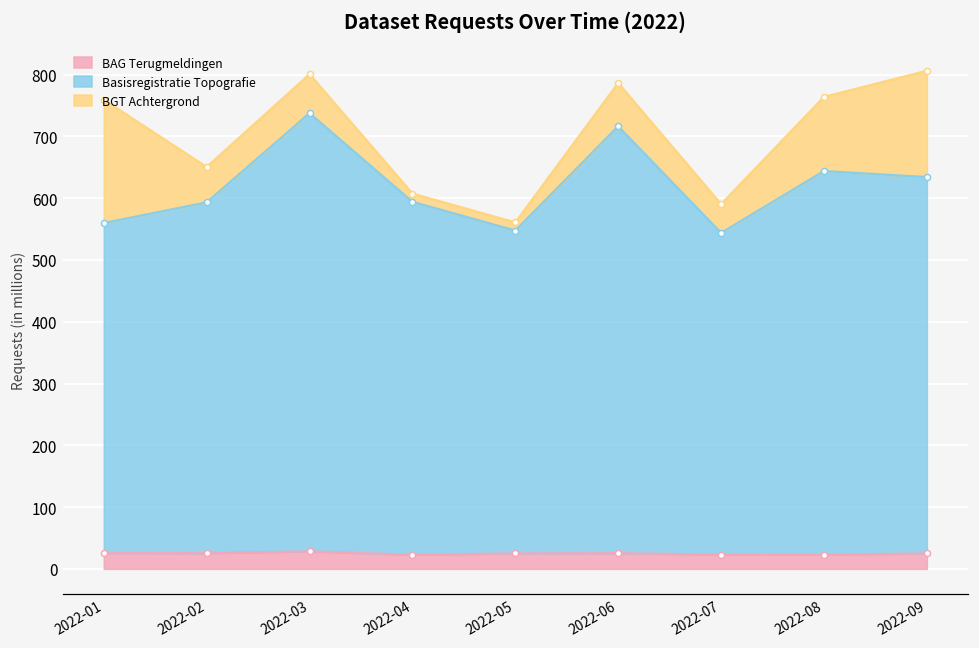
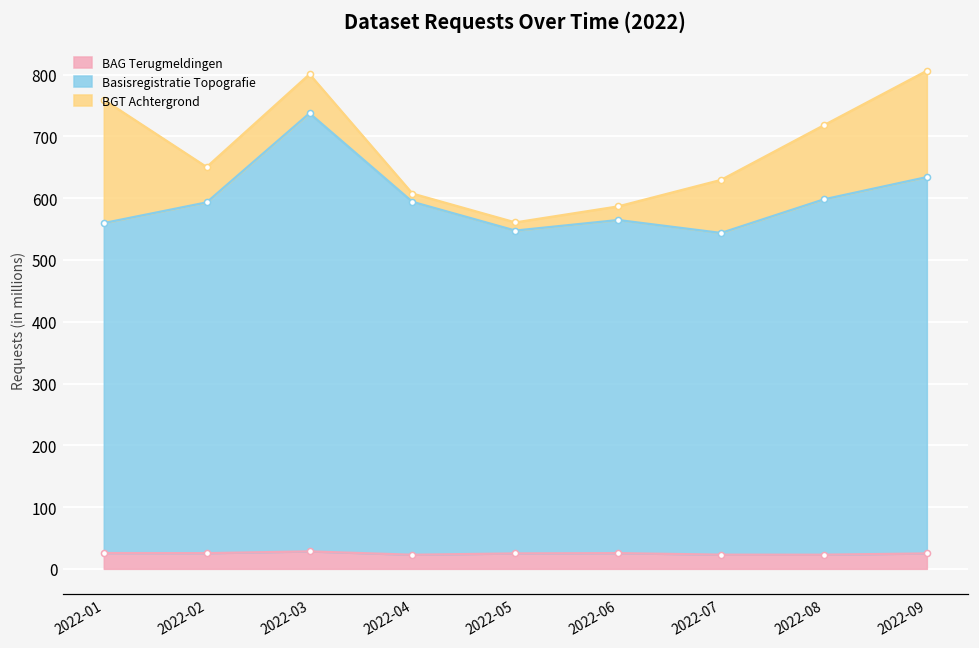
  {
    "BAG Terugmeldingen": {
      "2022-01": 30,
      "2022-02": 30,
      "2022-03": 30,
      "2022-04": 20,
      "2022-05": 20,
      "2022-06": 30,
      "2022-07": 20,
      "2022-08": 20,
      "2022-09": 20
    },
    "Basisregistratie Topografie": {
      "2022-01": 530,
      "2022-02": 570,
      "2022-03": 710,
      "2022-04": 570,
      "2022-05": 520,
-     "2022-06": 690,
+     "2022-06": 540,
      "2022-07": 520,
-     "2022-08": 620,
+     "2022-08": 580,
      "2022-09": 610
    },
    "BGT Achtergrond": {
      "2022-01": 200,
      "2022-02": 60,
      "2022-03": 60,
      "2022-04": 10,
      "2022-05": 10,
-     "2022-06": 70,
-     "2022-07": 50,
+     "2022-06": 20,
+     "2022-07": 90,
      "2022-08": 120,
      "2022-09": 170
    }
  }
